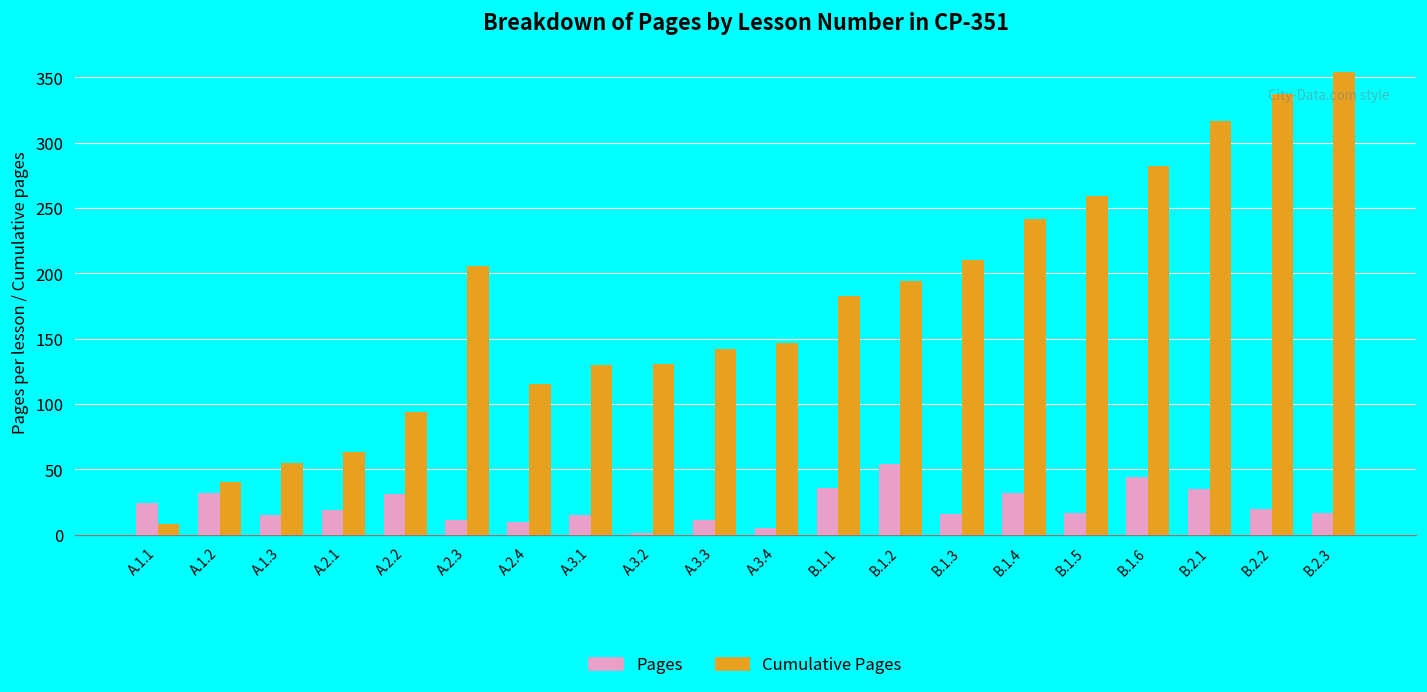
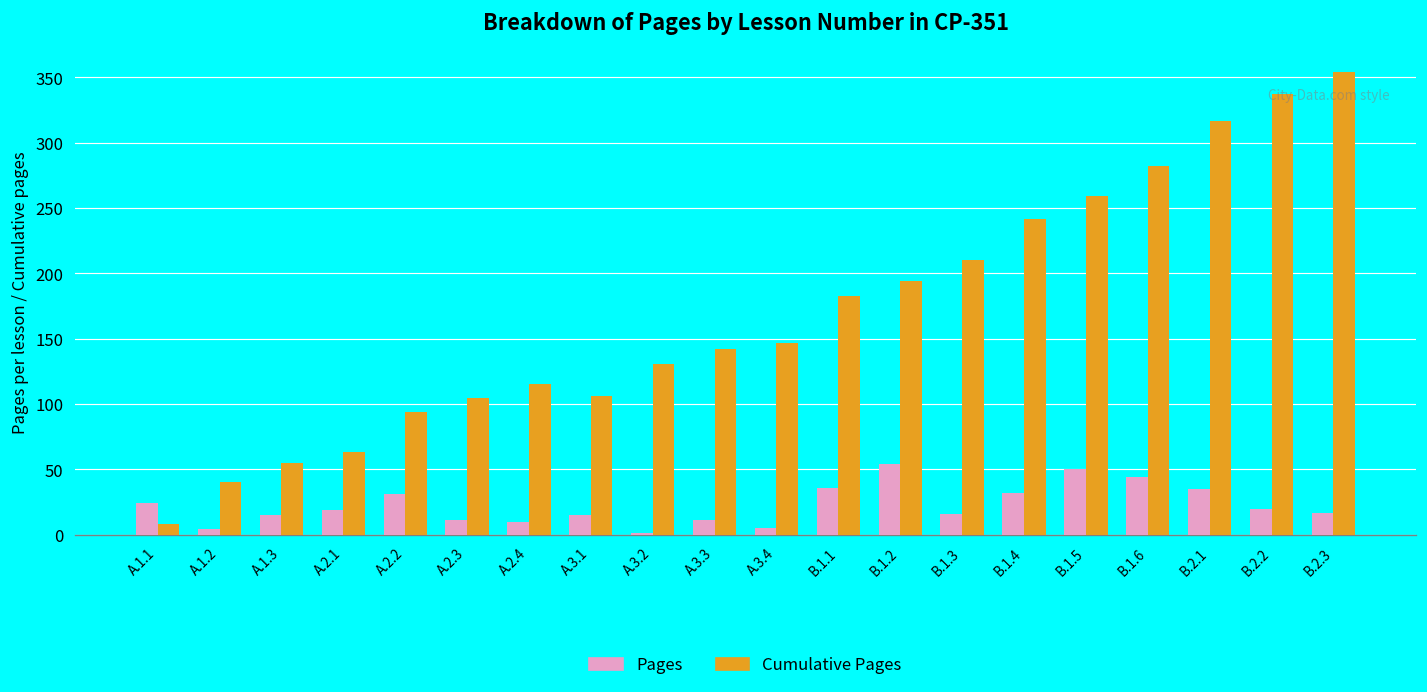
  {
    "Pages": {
      "A.1.1": 24,
-     "A.1.2": 32,
+     "A.1.2": 4,
      "A.1.3": 15,
      "A.2.1": 19,
      "A.2.2": 31,
      "A.2.3": 11,
      "A.2.4": 10,
      "A.3.1": 15,
      "A.3.3": 11,
      "A.3.4": 5,
      "B.1.1": 36,
      "B.1.2": 54,
      "B.1.3": 16,
      "B.1.4": 32,
-     "B.1.5": 17,
+     "B.1.5": 50,
      "B.1.6": 44,
      "B.2.1": 35,
      "B.2.2": 20,
      "B.2.3": 17
    },
    "Cumulative Pages": {
      "A.1.1": 8,
      "A.1.2": 40,
      "A.1.3": 55,
      "A.2.1": 63,
      "A.2.2": 94,
-     "A.2.3": 206,
+     "A.2.3": 105,
      "A.2.4": 115,
-     "A.3.1": 130,
+     "A.3.1": 106,
      "A.3.2": 131,
      "A.3.3": 142,
      "A.3.4": 147,
      "B.1.1": 183,
      "B.1.2": 194,
      "B.1.3": 210,
      "B.1.4": 242,
      "B.1.5": 259,
      "B.1.6": 282,
      "B.2.1": 317,
      "B.2.2": 337,
      "B.2.3": 354
    }
  }
